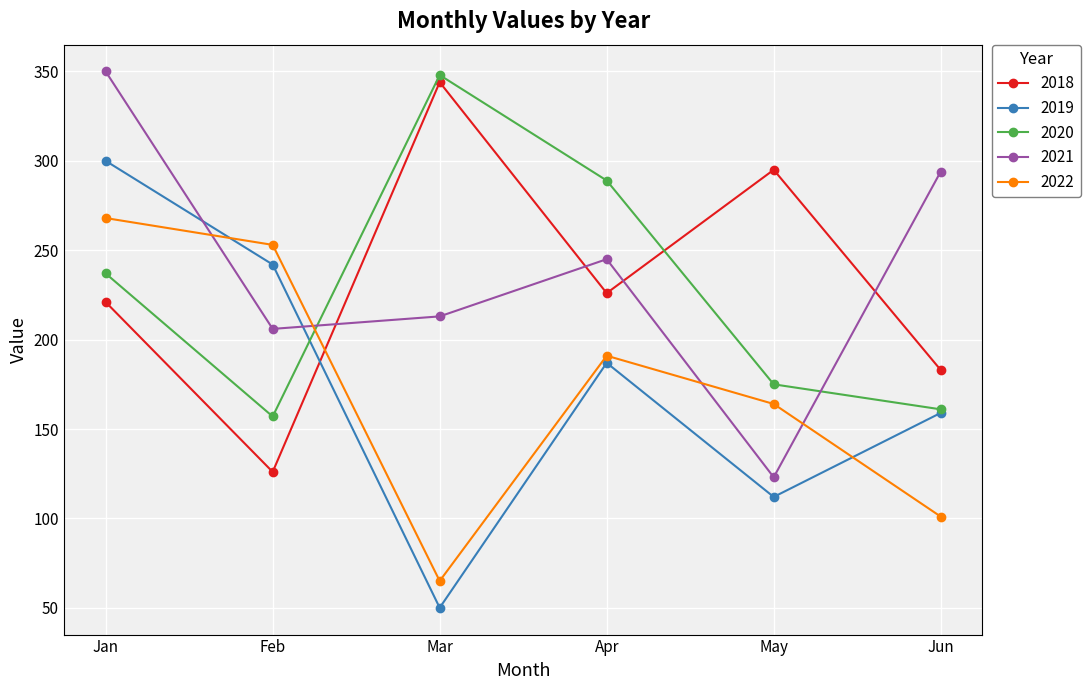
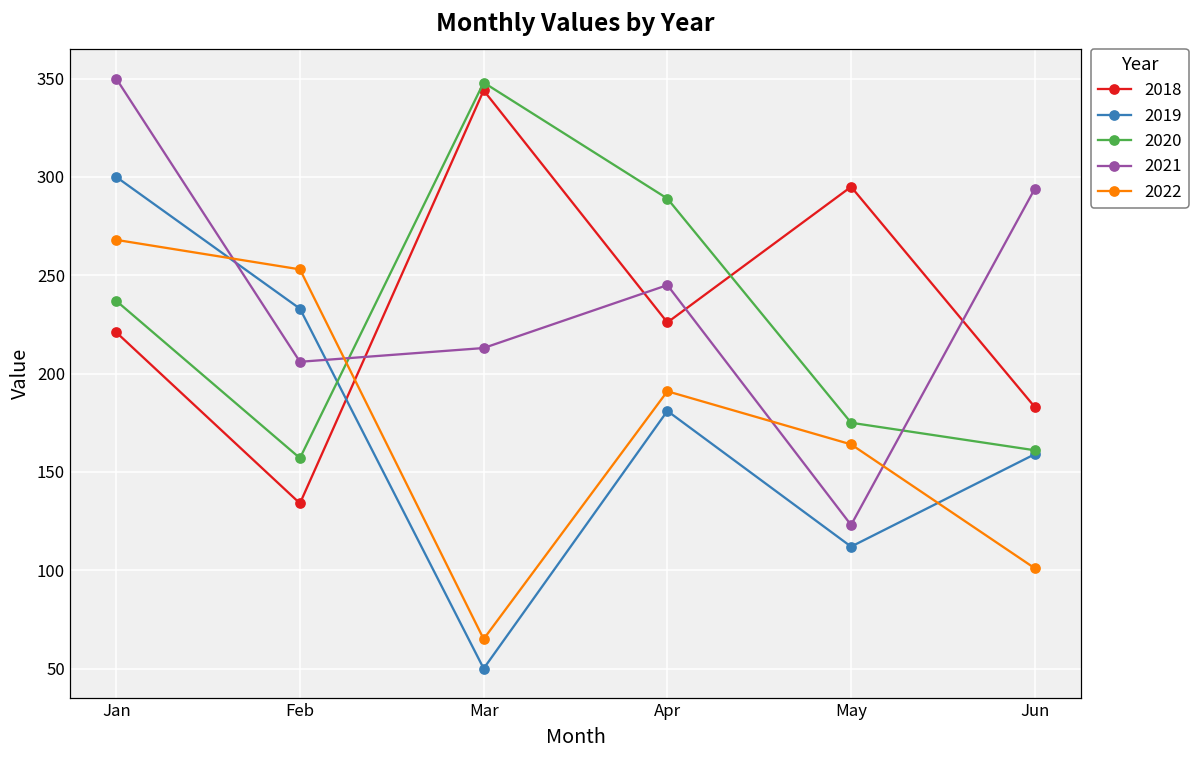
  {
    "2018": {
      "Jan": 221,
-     "Feb": 126,
+     "Feb": 134,
      "Mar": 344,
      "Apr": 226,
      "May": 295,
      "Jun": 183
    },
    "2019": {
      "Jan": 300,
-     "Feb": 242,
+     "Feb": 233,
      "Mar": 50,
-     "Apr": 187,
+     "Apr": 181,
      "May": 112,
      "Jun": 159
    },
    "2020": {
      "Jan": 237,
      "Feb": 157,
      "Mar": 348,
      "Apr": 289,
      "May": 175,
      "Jun": 161
    },
    "2021": {
      "Jan": 350,
      "Feb": 206,
      "Mar": 213,
      "Apr": 245,
      "May": 123,
      "Jun": 294
    },
    "2022": {
      "Jan": 268,
      "Feb": 253,
      "Mar": 65,
      "Apr": 191,
      "May": 164,
      "Jun": 101
    }
  }
